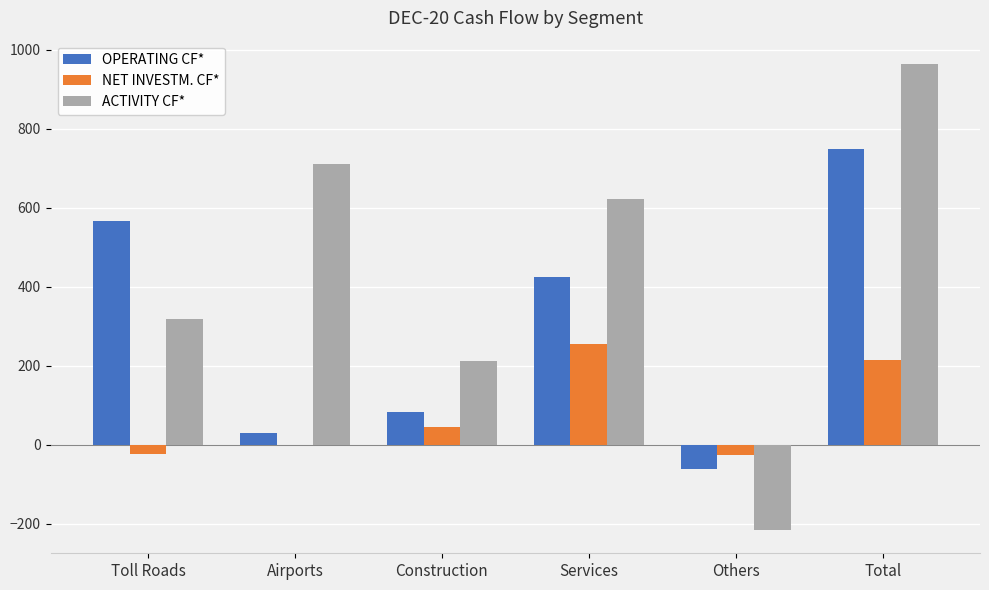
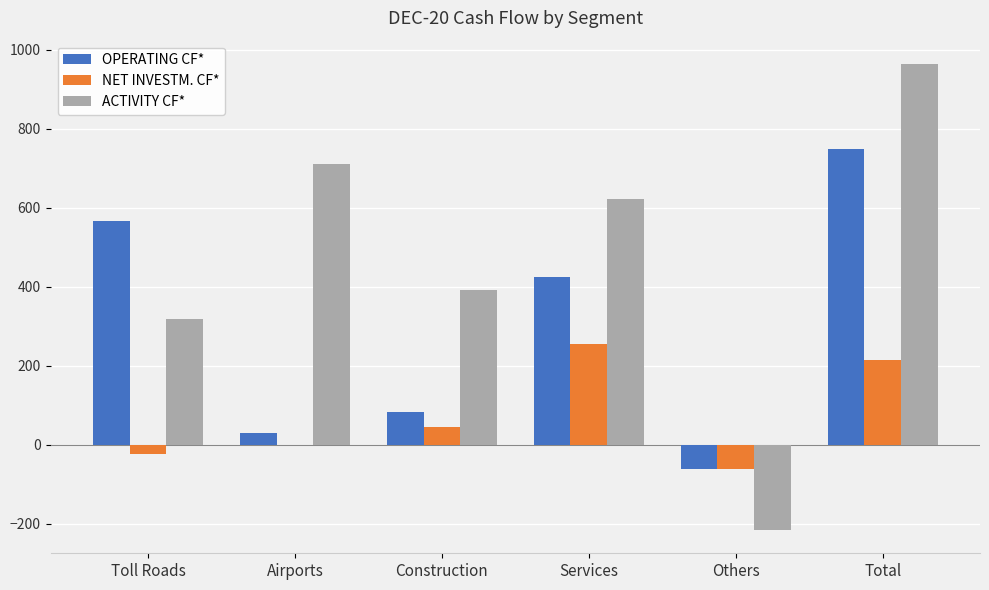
  {
    "OPERATING CF*": {
      "Toll Roads": 570,
      "Airports": 30,
      "Construction": 80,
      "Services": 420,
      "Others": -60,
      "Total": 750
    },
    "NET INVESTM. CF*": {
      "Toll Roads": -20,
      "Airports": 0,
      "Construction": 50,
      "Services": 250,
-     "Others": -30,
+     "Others": -60,
      "Total": 220
    },
    "ACTIVITY CF*": {
      "Toll Roads": 320,
      "Airports": 710,
-     "Construction": 210,
+     "Construction": 390,
      "Services": 620,
      "Others": -220,
      "Total": 960
    }
  }
